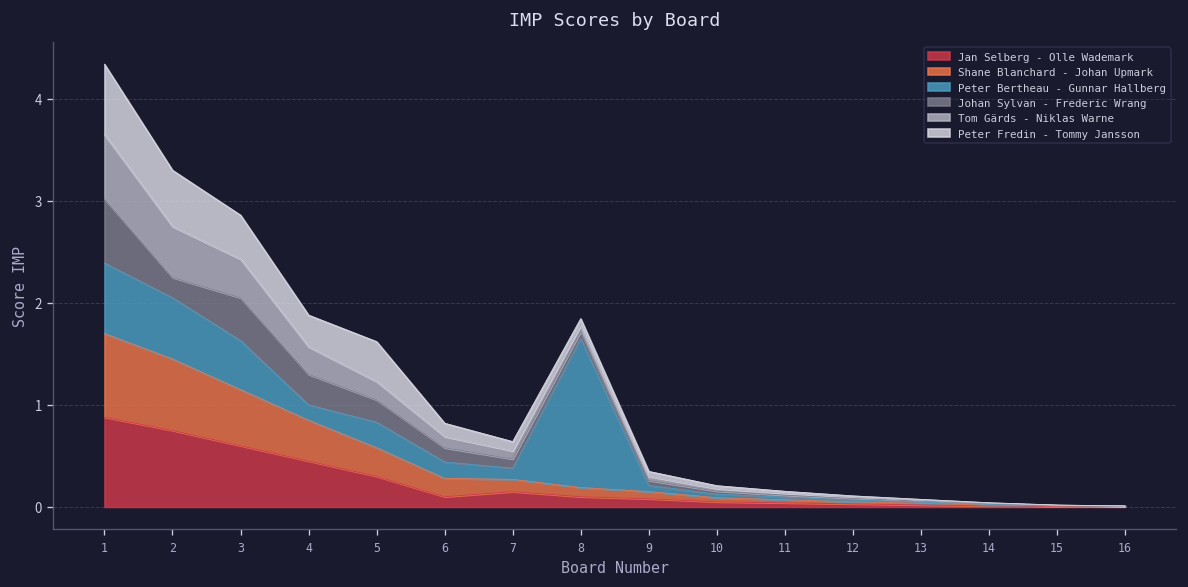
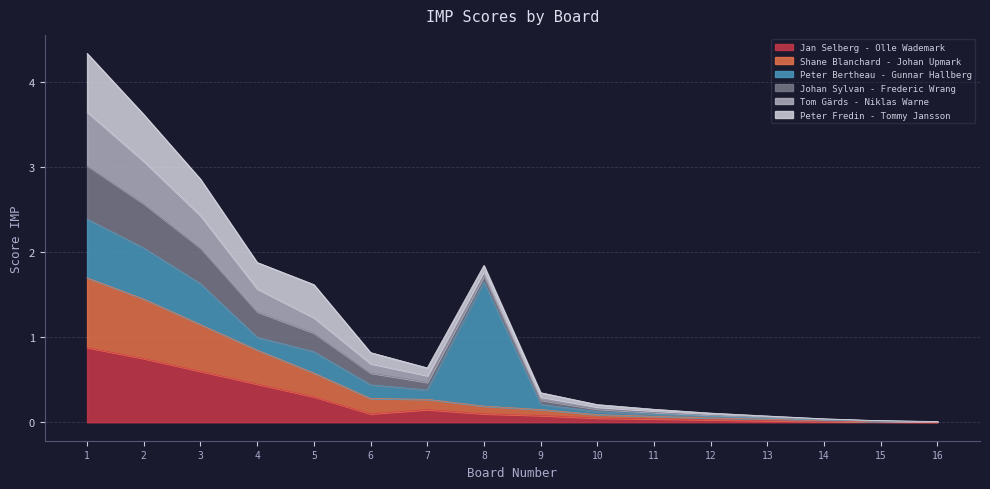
  {
    "Jan Selberg - Olle Wademark": {
      "1": 0.9,
      "2": 0.8,
      "3": 0.6,
      "4": 0.5,
      "5": 0.3,
      "6": 0.1,
      "7": 0.2,
      "8": 0.1,
      "9": 0.1,
      "10": 0.1,
      "11": 0.0
    },
    "Shane Blanchard - Johan Upmark": {
      "1": 0.8,
      "2": 0.7,
      "3": 0.5,
      "4": 0.4,
      "5": 0.3,
      "6": 0.2,
      "7": 0.1,
      "8": 0.1,
      "9": 0.1,
      "10": 0.0
    },
    "Peter Bertheau - Gunnar Hallberg": {
      "1": 0.7,
      "2": 0.6,
      "3": 0.5,
      "4": 0.1,
      "5": 0.3,
      "6": 0.2,
      "7": 0.1,
      "8": 1.5,
      "9": 0.1
    },
    "Johan Sylvan - Frederic Wrang": {
      "1": 0.6,
-     "2": 0.2,
+     "2": 0.5,
      "3": 0.4,
      "4": 0.3,
      "5": 0.2,
      "6": 0.1,
      "7": 0.1,
      "8": 0.1,
      "9": 0.0
    },
    "Tom Gärds - Niklas Warne": {
      "1": 0.6,
      "2": 0.5,
      "3": 0.4,
      "4": 0.3,
      "5": 0.2,
      "6": 0.1,
      "7": 0.1,
      "8": 0.1,
      "9": 0.0
    },
    "Peter Fredin - Tommy Jansson": {
      "1": 0.7,
      "2": 0.5,
      "3": 0.4,
      "4": 0.3,
      "5": 0.4,
      "6": 0.1,
      "7": 0.1,
      "8": 0.1,
      "9": 0.0
    }
  }
